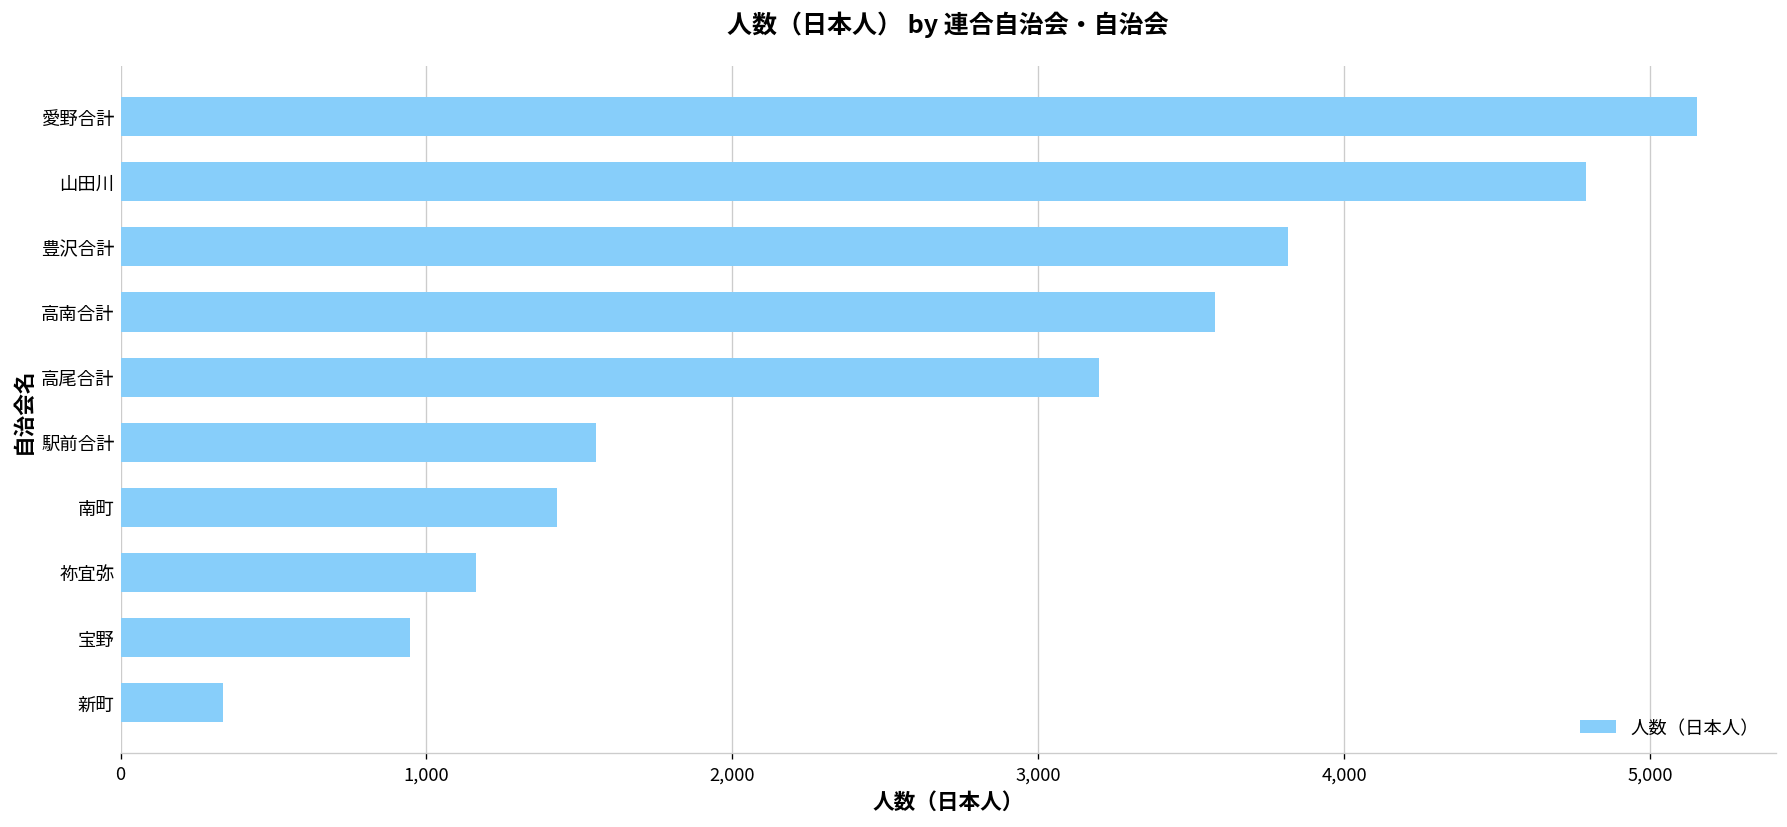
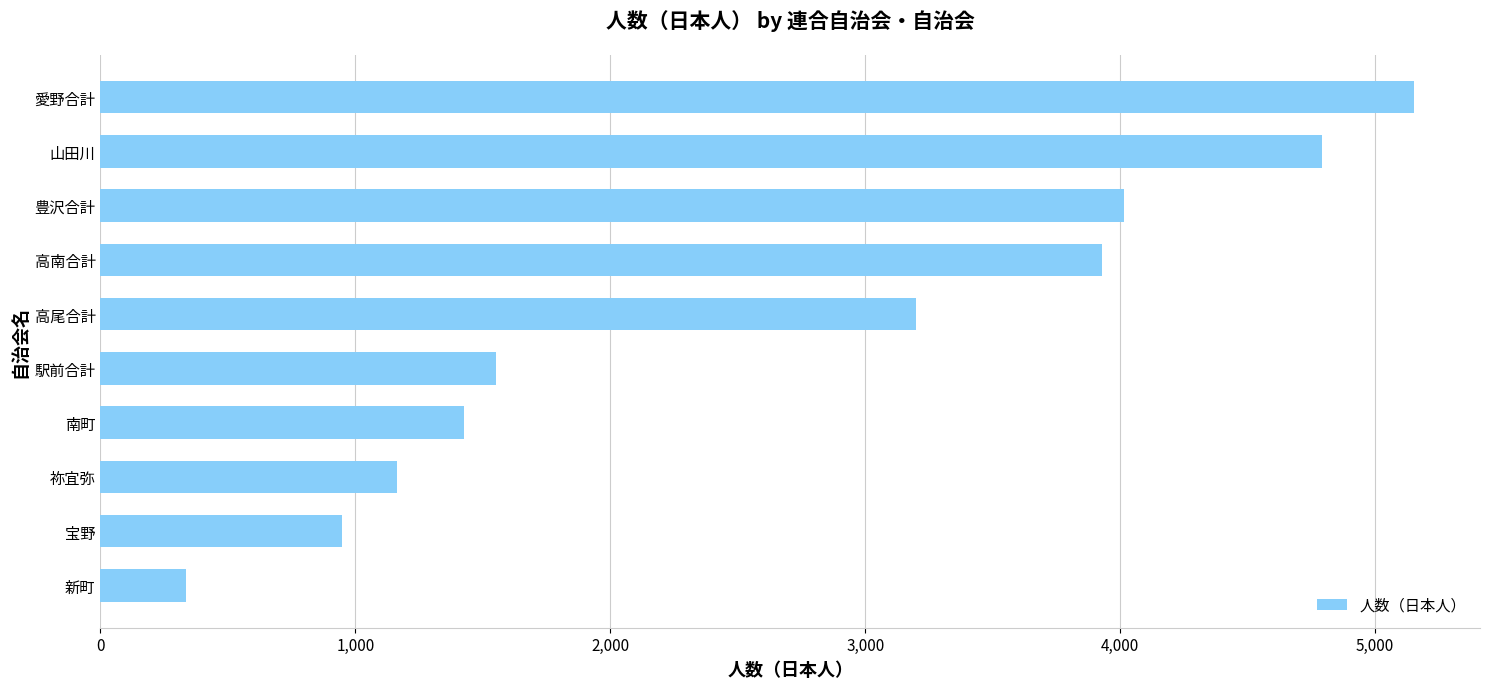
  {
    "愛野合計": "5,150",
    "山田川": "4,790",
-   "豊沢合計": "3,820",
-   "高南合計": "3,580",
+   "豊沢合計": "4,010",
+   "高南合計": "3,930",
    "高尾合計": "3,200",
    "駅前合計": "1,550",
    "南町": "1,430",
    "祢宜弥": "1,160",
    "宝野": "950",
    "新町": "330"
  }
